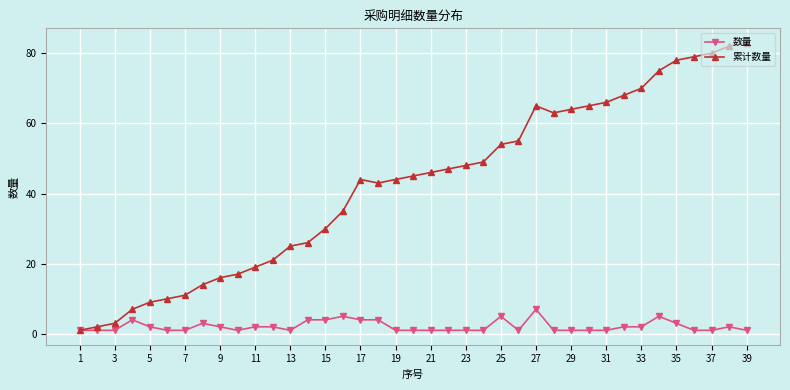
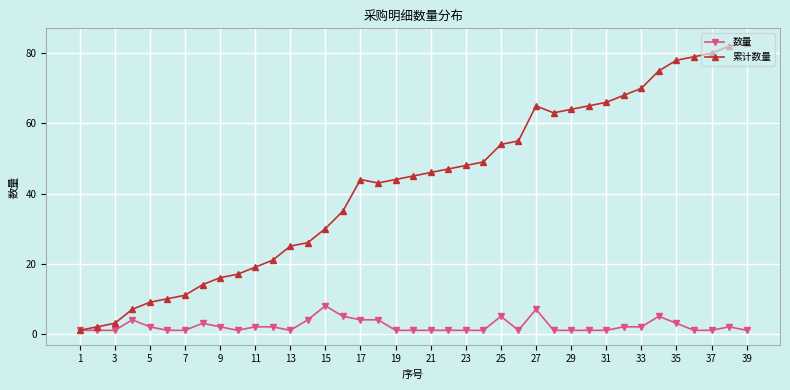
  {
    "数量": {
      "3": 1,
      "5": 2,
      "7": 1,
      "9": 2,
      "11": 2,
      "13": 1,
-     "15": 4,
+     "15": 8,
      "17": 4,
      "19": 1,
      "21": 1,
      "23": 1,
      "25": 5,
      "27": 7,
      "29": 1,
      "31": 1,
      "33": 2,
      "35": 3,
      "37": 1,
      "39": 1
    },
    "累计数量": {
      "3": 3,
      "5": 9,
      "7": 11,
      "9": 16,
      "11": 19,
      "13": 25,
      "15": 30,
      "17": 44,
      "19": 44,
      "21": 46,
      "23": 48,
      "25": 54,
      "27": 65,
      "29": 64,
      "31": 66,
      "33": 70,
      "35": 78
    }
  }
